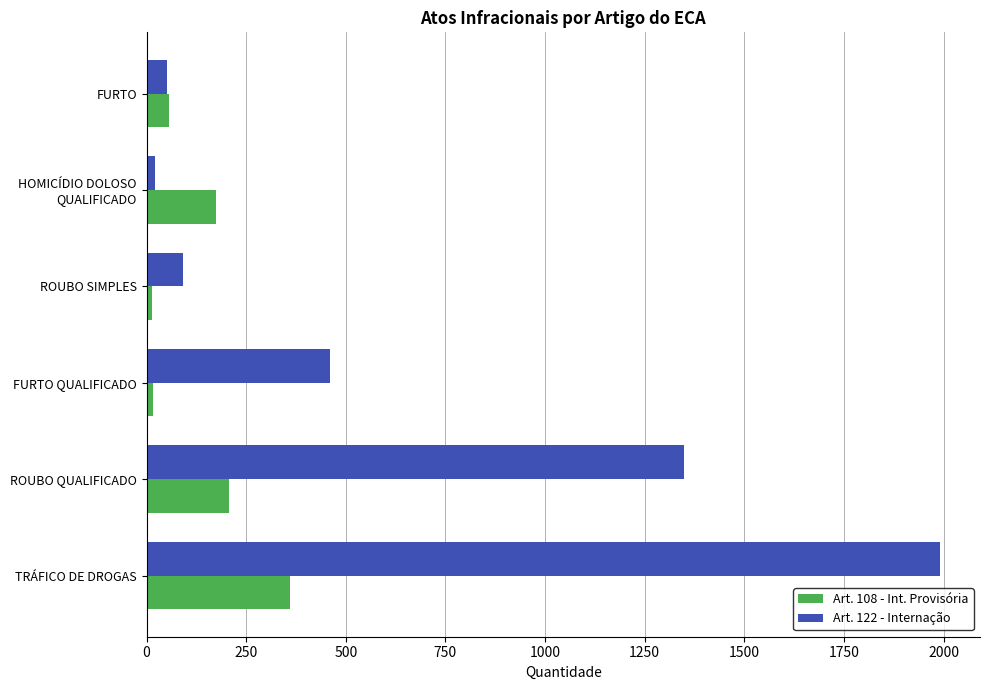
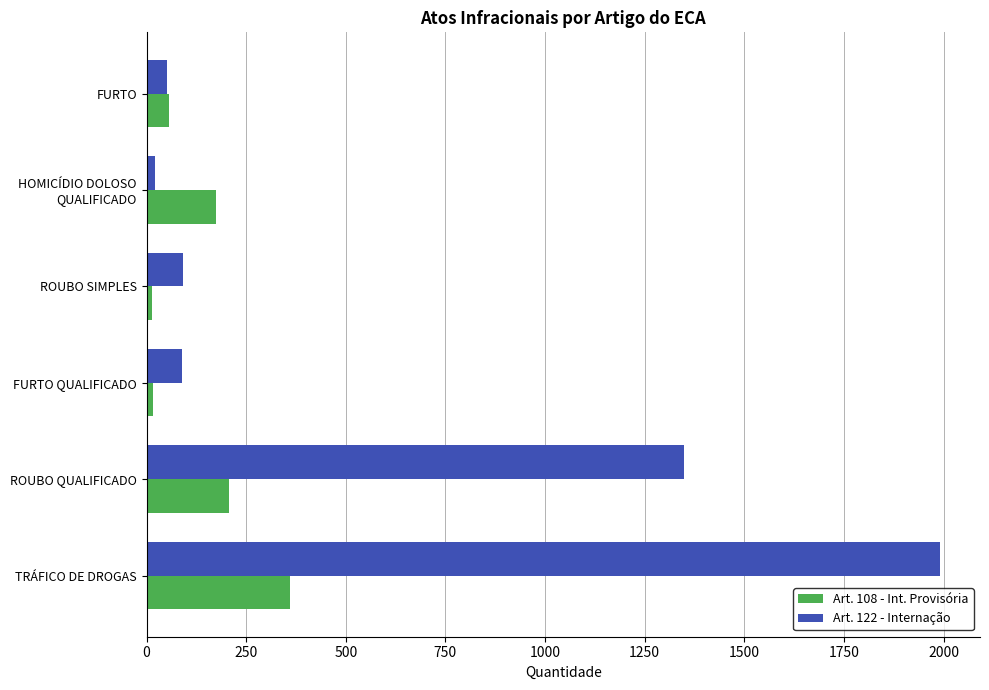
  {
    "Art. 108 - Int. Provisória": {
      "FURTO": 60,
      "HOMICÍDIO DOLOSO QUALIFICADO": 170,
      "ROUBO SIMPLES": 10,
      "FURTO QUALIFICADO": 20,
      "ROUBO QUALIFICADO": 210,
      "TRÁFICO DE DROGAS": 360
    },
    "Art. 122 - Internação": {
      "FURTO": 50,
      "HOMICÍDIO DOLOSO QUALIFICADO": 20,
      "ROUBO SIMPLES": 90,
-     "FURTO QUALIFICADO": 460,
+     "FURTO QUALIFICADO": 90,
      "ROUBO QUALIFICADO": 1350,
      "TRÁFICO DE DROGAS": 1990
    }
  }
